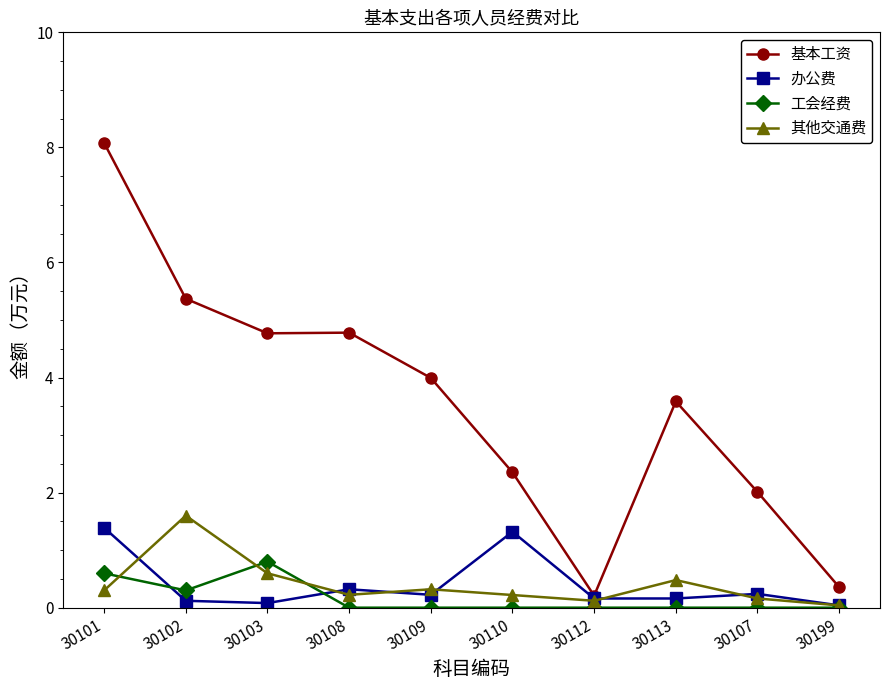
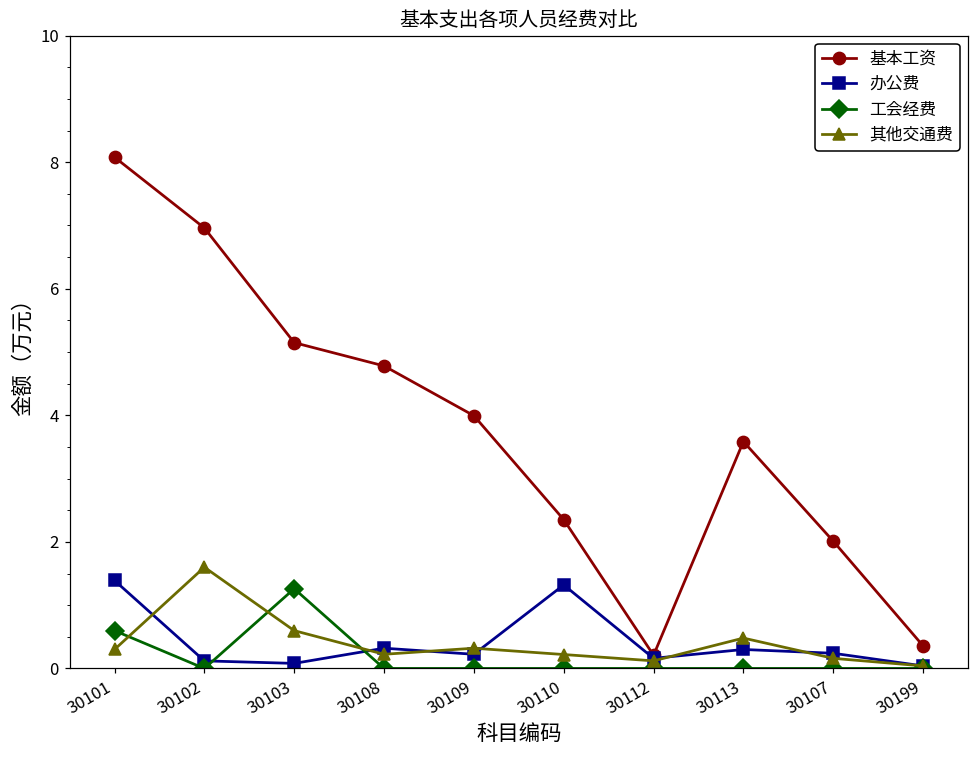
  {
    "基本工资": {
      "30101": 8.1,
-     "30102": 5.4,
-     "30103": 4.8,
+     "30102": 7.0,
+     "30103": 5.1,
      "30108": 4.8,
      "30109": 4.0,
      "30110": 2.4,
      "30112": 0.2,
      "30113": 3.6,
      "30107": 2.0,
      "30199": 0.4
    },
    "办公费": {
      "30101": 1.4,
      "30102": 0.1,
      "30103": 0.1,
      "30108": 0.3,
      "30109": 0.2,
      "30110": 1.3,
-     "30113": 0.2,
+     "30113": 0.3,
      "30107": 0.2
    },
    "工会经费": {
      "30101": 0.6,
-     "30102": 0.3,
-     "30103": 0.8,
+     "30102": 0.0,
+     "30103": 1.3,
      "30108": 0.0,
      "30109": 0.0,
      "30110": 0.0,
      "30112": 0.0,
      "30113": 0.0,
      "30107": 0.0
    },
    "其他交通费": {
      "30101": 0.3,
      "30102": 1.6,
      "30103": 0.6,
      "30108": 0.2,
      "30109": 0.3,
      "30110": 0.2,
      "30113": 0.5,
      "30107": 0.2
    }
  }
